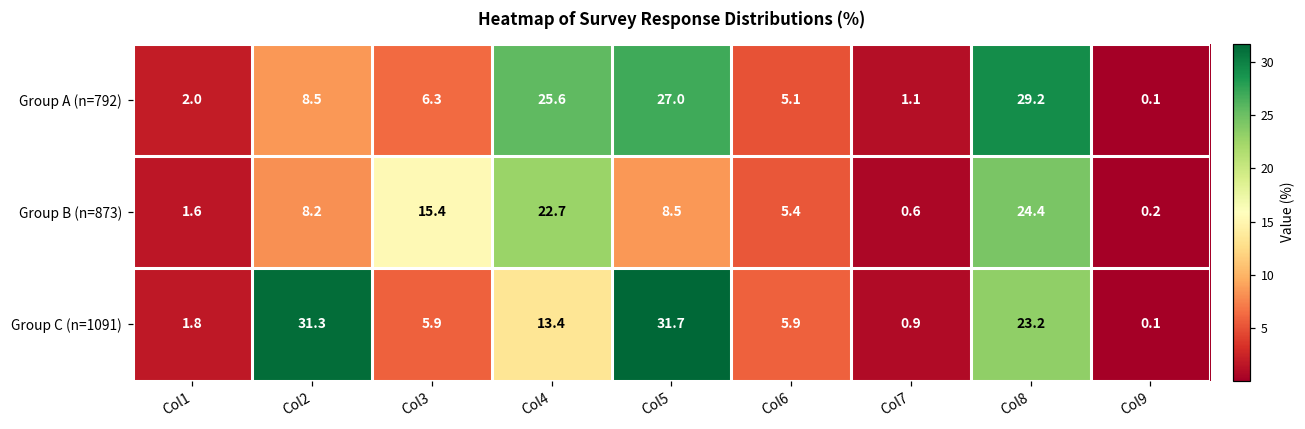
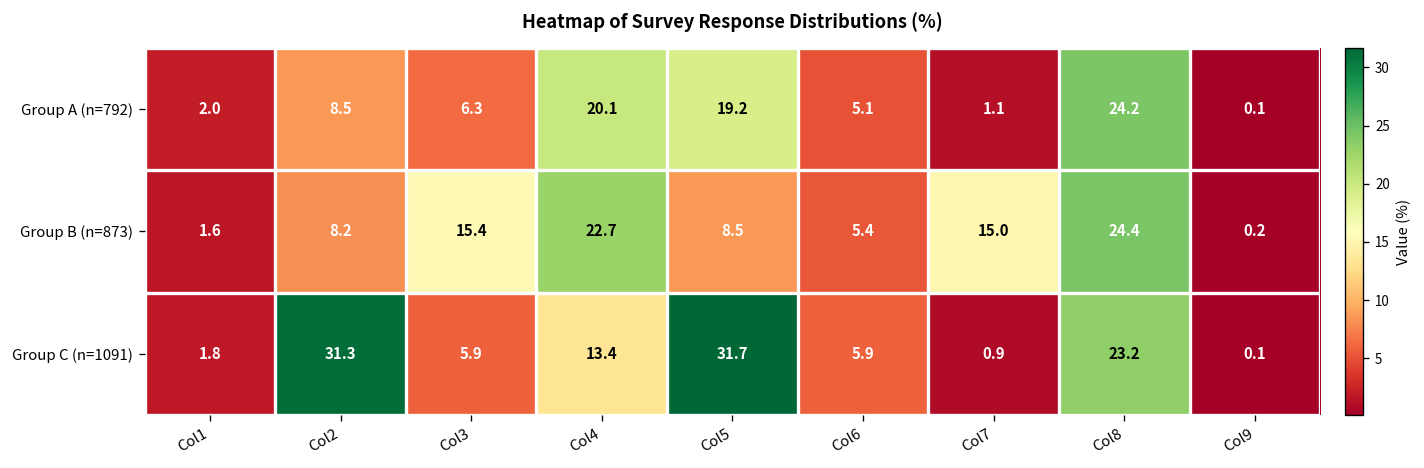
  {
    "Group A (n=792)": {
      "Col1": 2.0,
      "Col2": 8.5,
      "Col3": 6.3,
-     "Col4": 25.6,
-     "Col5": 27.0,
+     "Col4": 20.1,
+     "Col5": 19.2,
      "Col6": 5.1,
      "Col7": 1.1,
-     "Col8": 29.2,
+     "Col8": 24.2,
      "Col9": 0.1
    },
    "Group B (n=873)": {
      "Col1": 1.6,
      "Col2": 8.2,
      "Col3": 15.4,
      "Col4": 22.7,
      "Col5": 8.5,
      "Col6": 5.4,
-     "Col7": 0.6,
+     "Col7": 15.0,
      "Col8": 24.4,
      "Col9": 0.2
    },
    "Group C (n=1091)": {
      "Col1": 1.8,
      "Col2": 31.3,
      "Col3": 5.9,
      "Col4": 13.4,
      "Col5": 31.7,
      "Col6": 5.9,
      "Col7": 0.9,
      "Col8": 23.2,
      "Col9": 0.1
    }
  }
